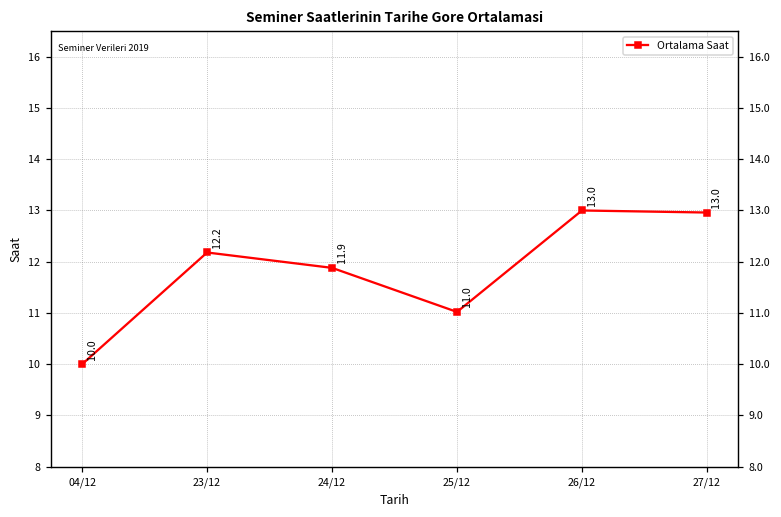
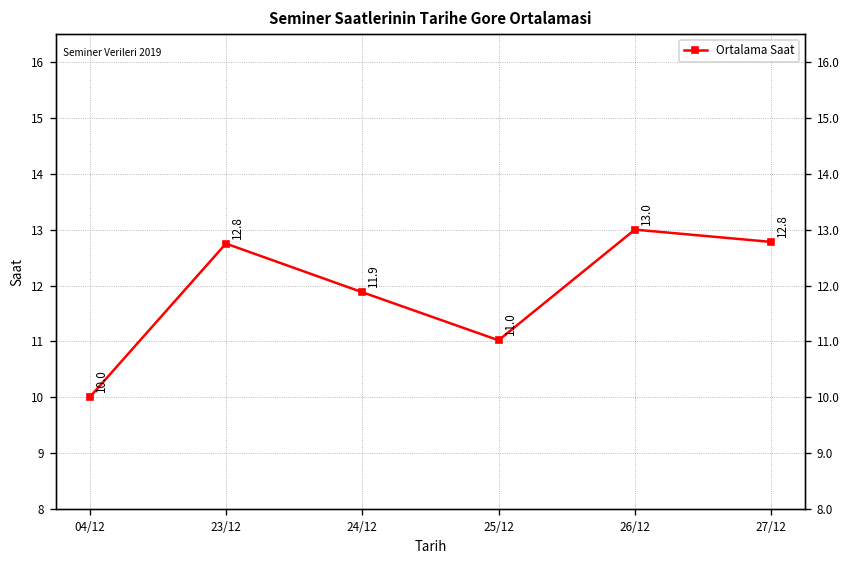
  {
    "04/12": 10.0,
-   "23/12": 12.2,
+   "23/12": 12.8,
    "24/12": 11.9,
    "25/12": 11.0,
    "26/12": 13.0,
-   "27/12": 13.0
+   "27/12": 12.8
  }
